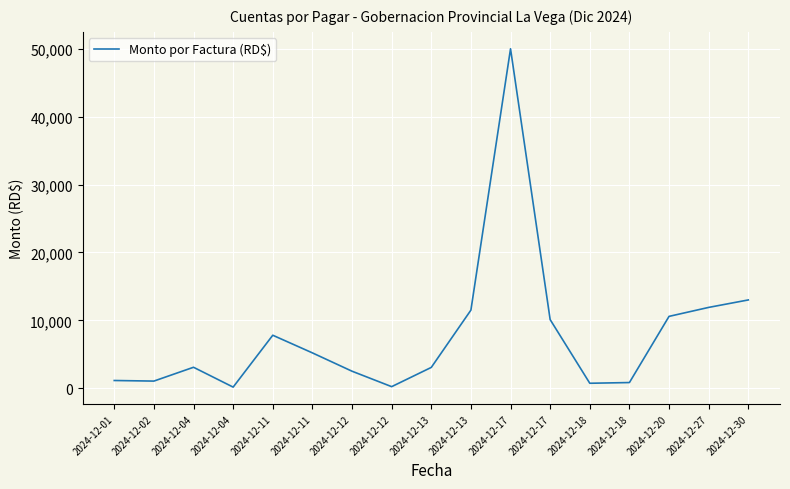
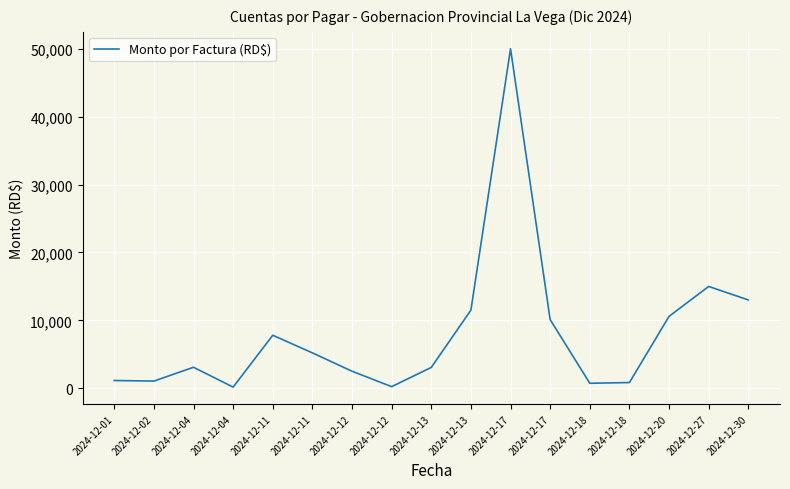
  {
    "2024-12-01": "1,000",
    "2024-12-02": "1,000",
    "2024-12-20": "11,000",
-   "2024-12-27": "12,000",
+   "2024-12-27": "15,000",
    "2024-12-30": "13,000"
  }
